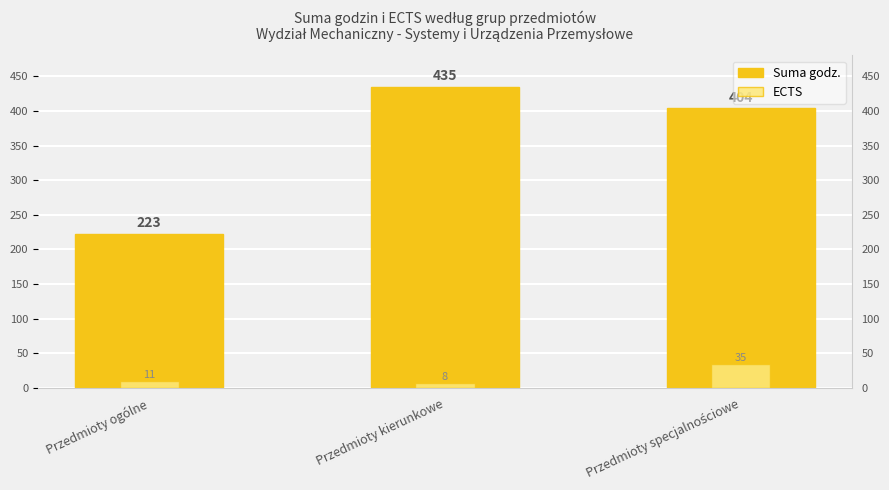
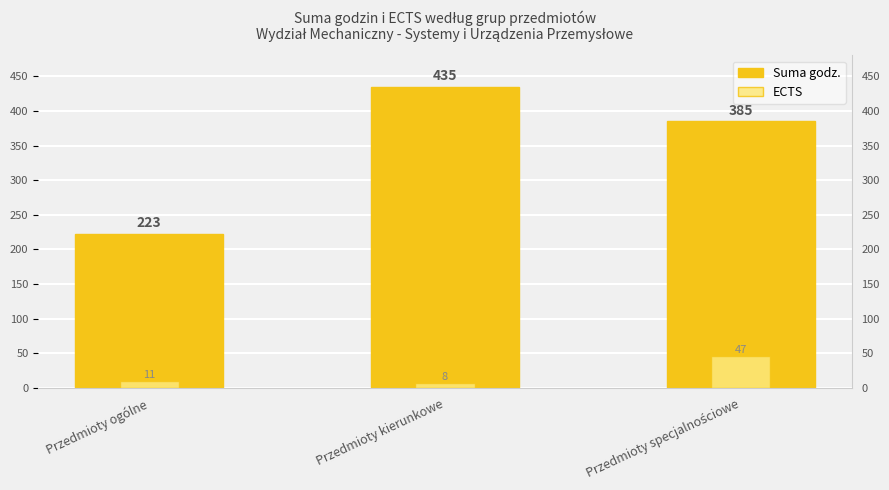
  {
    "Suma godz.": {
-     "Przedmioty specjalnościowe": 400
+     "Przedmioty specjalnościowe": 390
    },
    "ECTS": {
-     "Przedmioty specjalnościowe": 35
+     "Przedmioty specjalnościowe": 47
    }
  }
